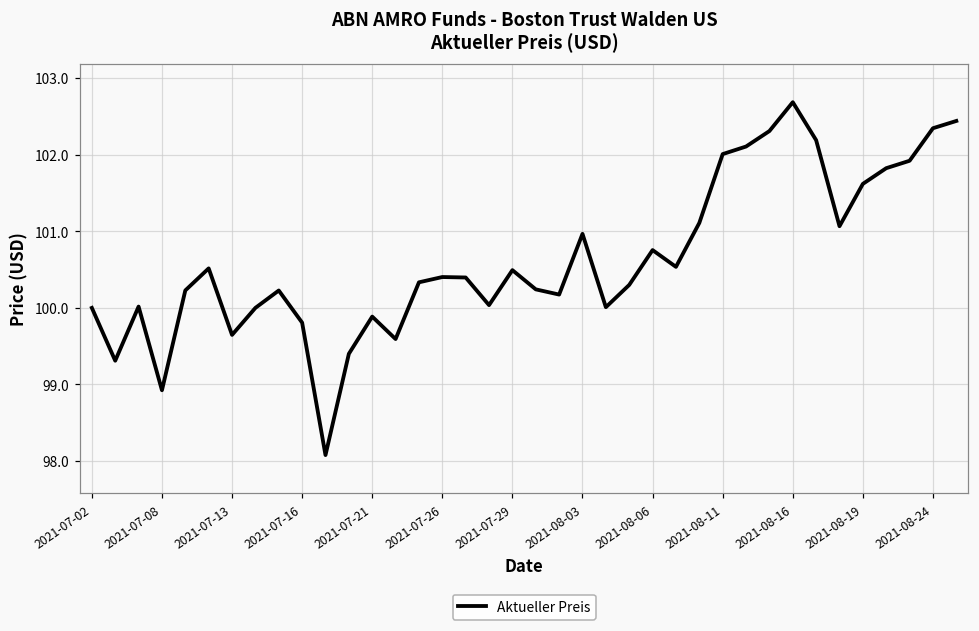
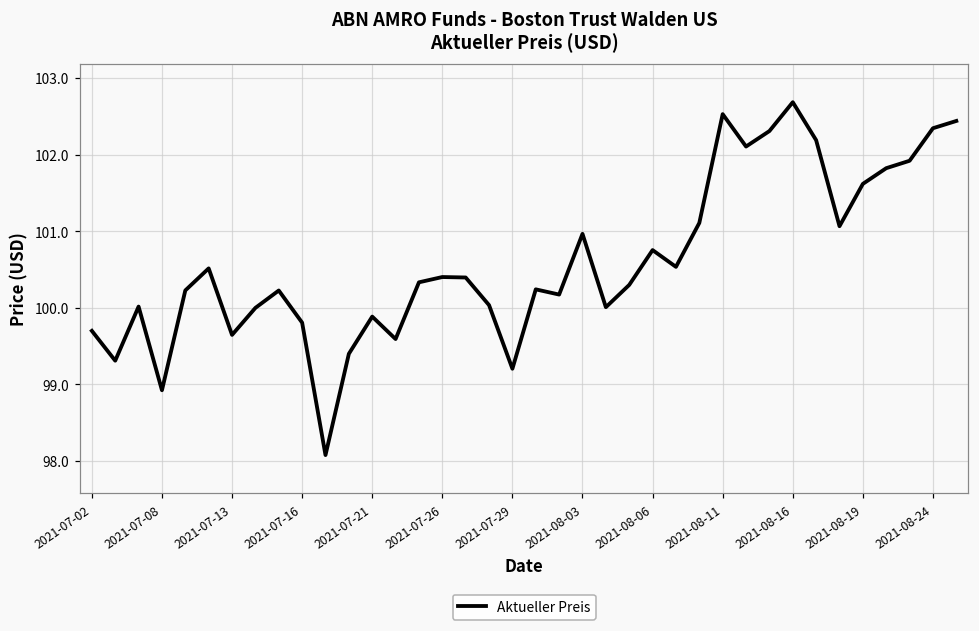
  {
-   "2021-07-02": 100.0,
+   "2021-07-02": 99.7,
    "2021-07-08": 98.9,
    "2021-07-13": 99.6,
    "2021-07-16": 99.8,
    "2021-07-21": 99.9,
    "2021-07-26": 100.4,
-   "2021-07-29": 100.5,
+   "2021-07-29": 99.2,
    "2021-08-03": 101.0,
    "2021-08-06": 100.8,
-   "2021-08-11": 102.0,
+   "2021-08-11": 102.5,
    "2021-08-16": 102.7,
    "2021-08-19": 101.6,
    "2021-08-24": 102.3
  }
